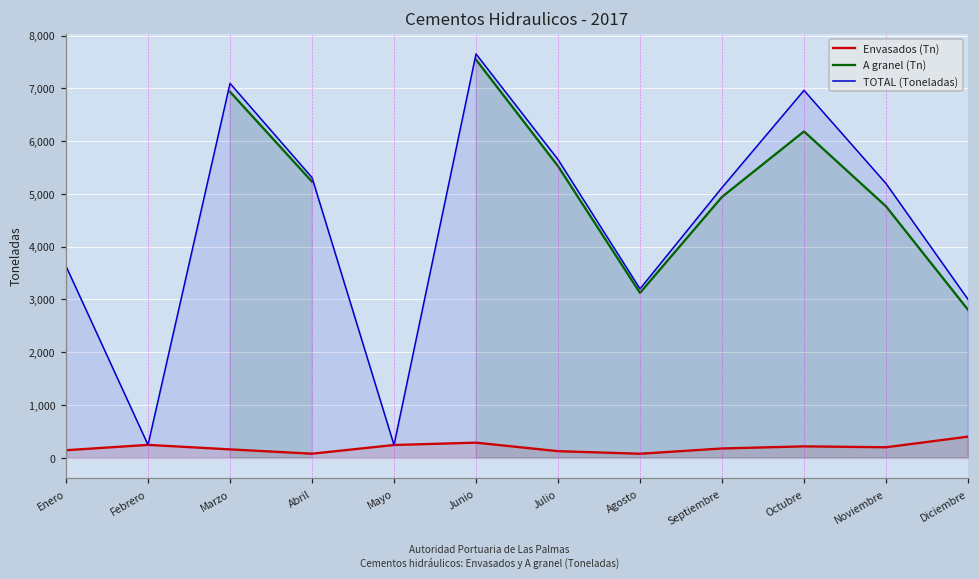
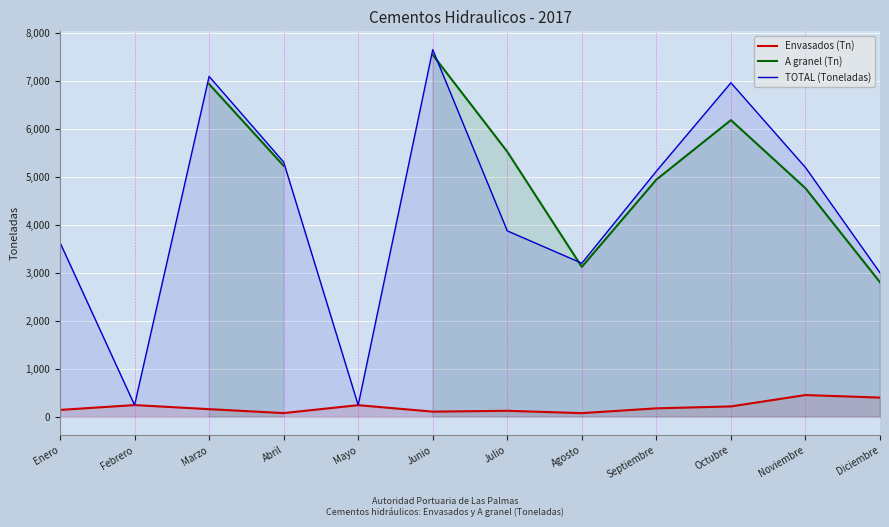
  {
    "Envasados (Tn)": {
      "Enero": "100",
      "Marzo": "200",
      "Abril": "100",
-     "Junio": "300",
+     "Junio": "100",
      "Julio": "100",
      "Agosto": "100",
      "Septiembre": "200",
      "Octubre": "200",
-     "Noviembre": "200",
+     "Noviembre": "500",
      "Diciembre": "400"
    },
    "A granel (Tn)": {
      "Marzo": "6,900",
      "Abril": "5,200",
      "Junio": "7,500",
      "Julio": "5,500",
      "Agosto": "3,100",
      "Septiembre": "4,900",
      "Octubre": "6,200",
      "Noviembre": "4,800",
      "Diciembre": "2,800"
    },
    "TOTAL (Toneladas)": {
      "Enero": "3,600",
      "Marzo": "7,100",
      "Abril": "5,300",
      "Junio": "7,700",
-     "Julio": "5,700",
+     "Julio": "3,900",
      "Agosto": "3,200",
      "Septiembre": "5,100",
      "Octubre": "7,000",
      "Noviembre": "5,200",
      "Diciembre": "3,000"
    }
  }
